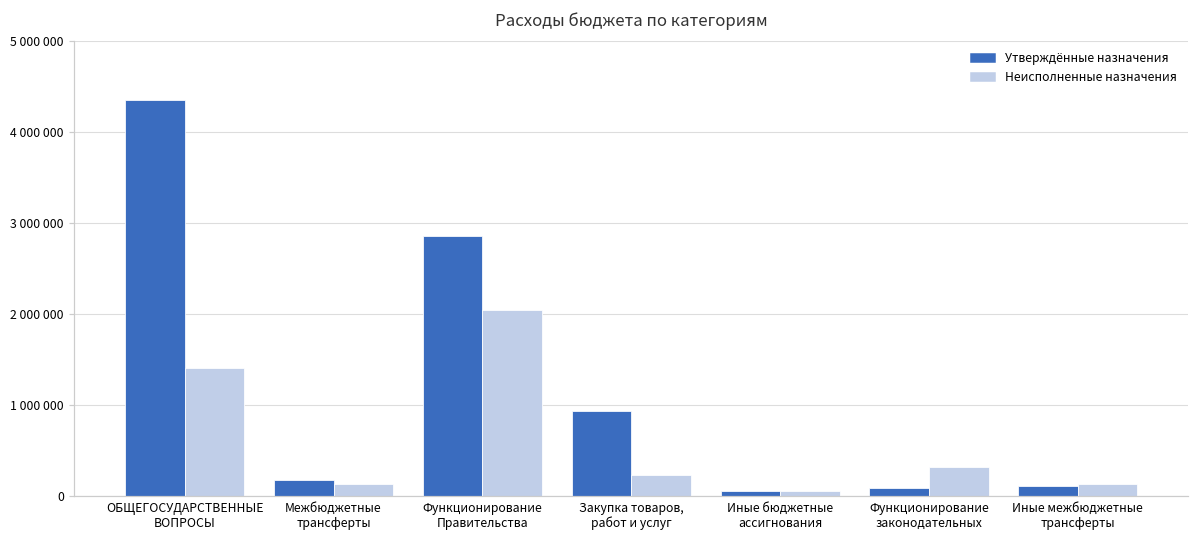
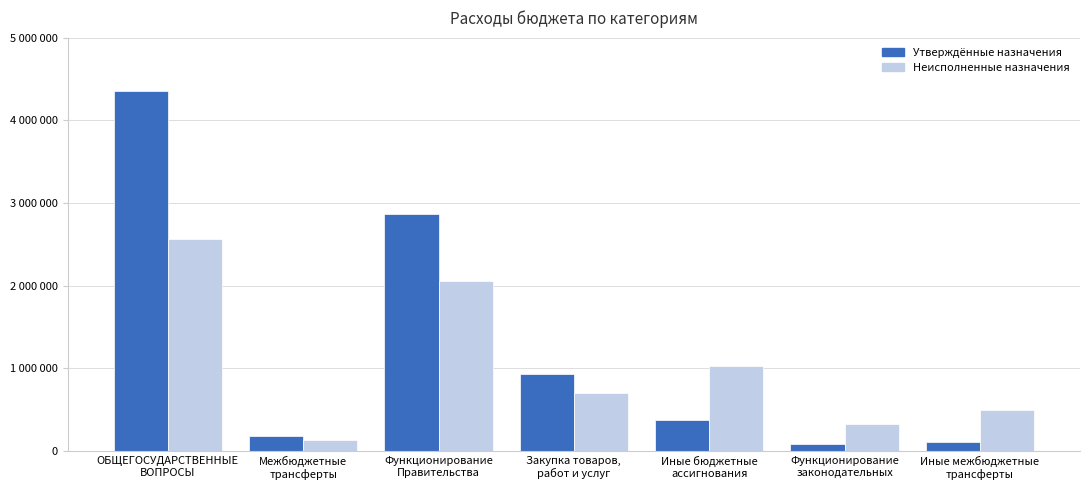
  {
    "Утверждённые назначения": {
      "ОБЩЕГОСУДАРСТВЕННЫЕ ВОПРОСЫ": 4400000,
      "Межбюджетные трансферты": 200000,
      "Функционирование Правительства": 2900000,
      "Закупка товаров, работ и услуг": 900000,
-     "Иные бюджетные ассигнования": 100000,
+     "Иные бюджетные ассигнования": 400000,
      "Функционирование законодательных": 100000,
      "Иные межбюджетные трансферты": 100000
    },
    "Неисполненные назначения": {
-     "ОБЩЕГОСУДАРСТВЕННЫЕ ВОПРОСЫ": 1400000,
+     "ОБЩЕГОСУДАРСТВЕННЫЕ ВОПРОСЫ": 2600000,
      "Межбюджетные трансферты": 100000,
      "Функционирование Правительства": 2100000,
-     "Закупка товаров, работ и услуг": 200000,
-     "Иные бюджетные ассигнования": 100000,
+     "Закупка товаров, работ и услуг": 700000,
+     "Иные бюджетные ассигнования": 1000000,
      "Функционирование законодательных": 300000,
-     "Иные межбюджетные трансферты": 100000
+     "Иные межбюджетные трансферты": 500000
    }
  }
